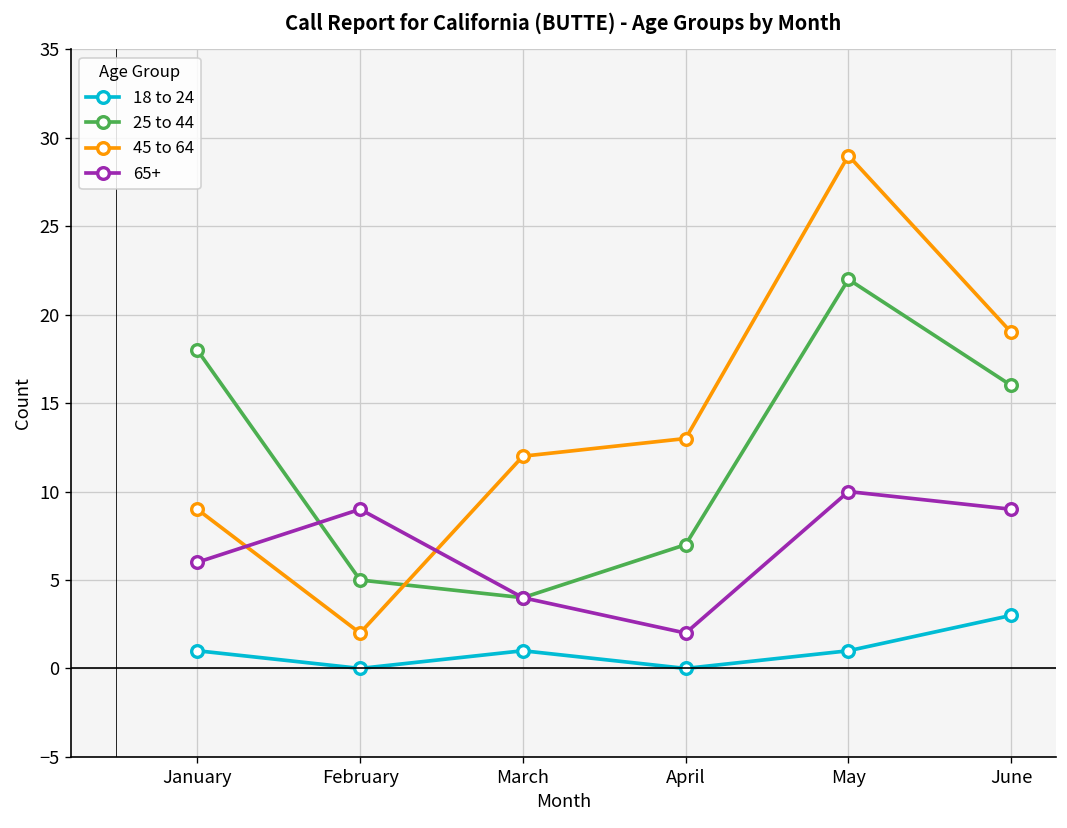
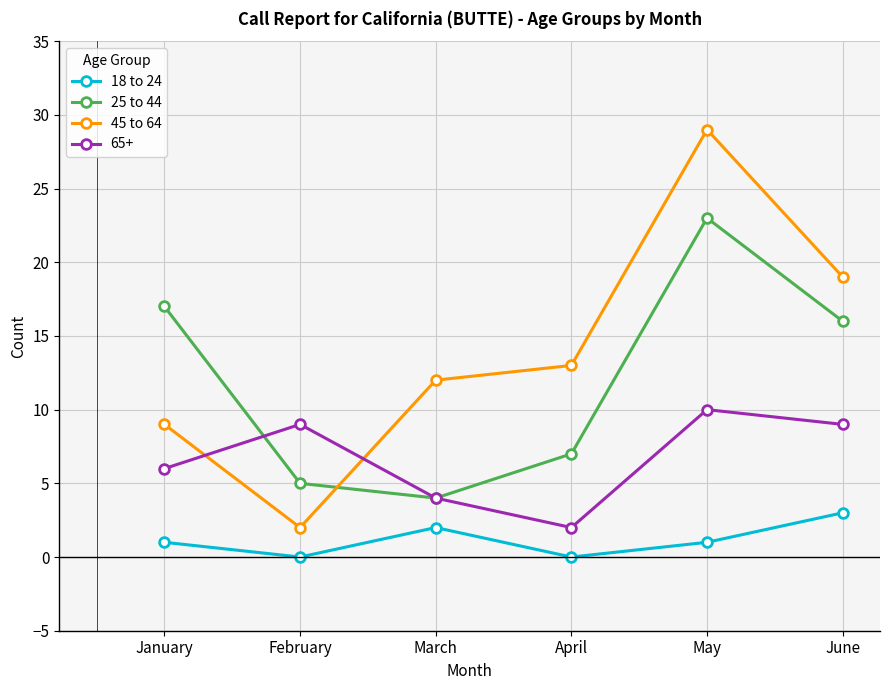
  {
    "18 to 24": {
      "January": 1,
      "February": 0,
-     "March": 1,
+     "March": 2,
      "April": 0,
      "May": 1,
      "June": 3
    },
    "25 to 44": {
-     "January": 18,
+     "January": 17,
      "February": 5,
      "April": 7,
-     "May": 22,
+     "May": 23,
      "June": 16
    },
    "45 to 64": {
      "January": 9,
      "February": 2,
      "March": 12,
      "April": 13,
      "May": 29,
      "June": 19
    },
    "65+": {
      "January": 6,
      "February": 9,
      "April": 2,
      "May": 10,
      "June": 9
    }
  }
